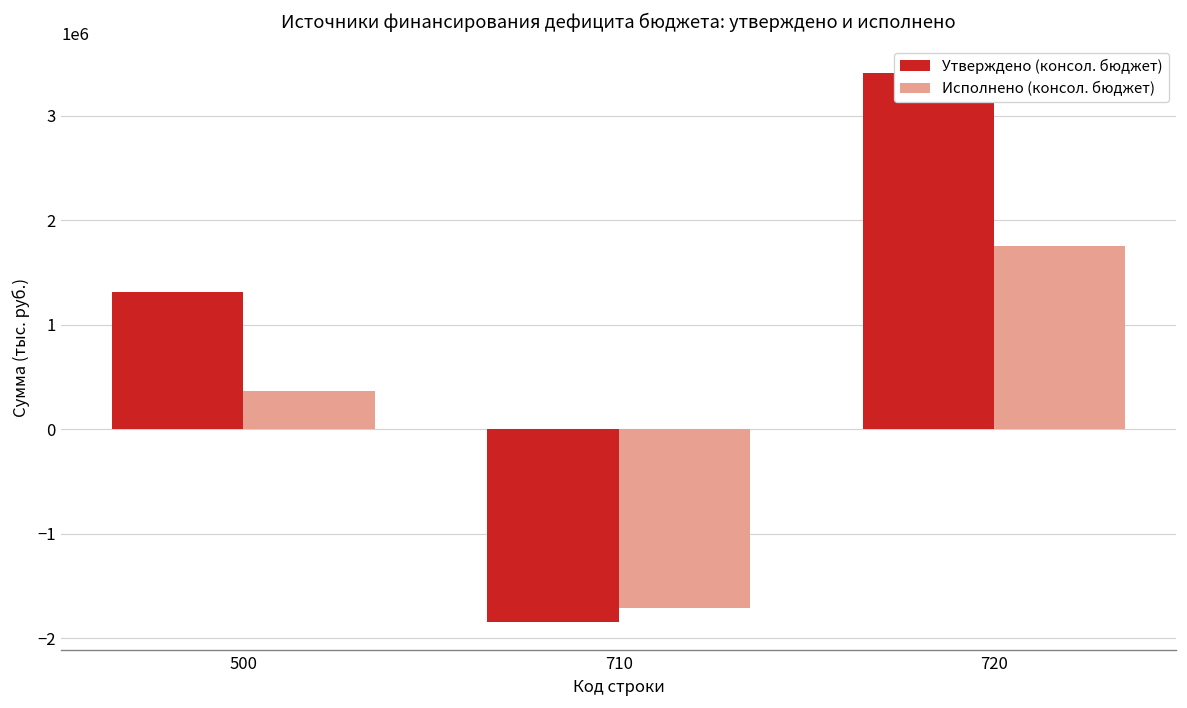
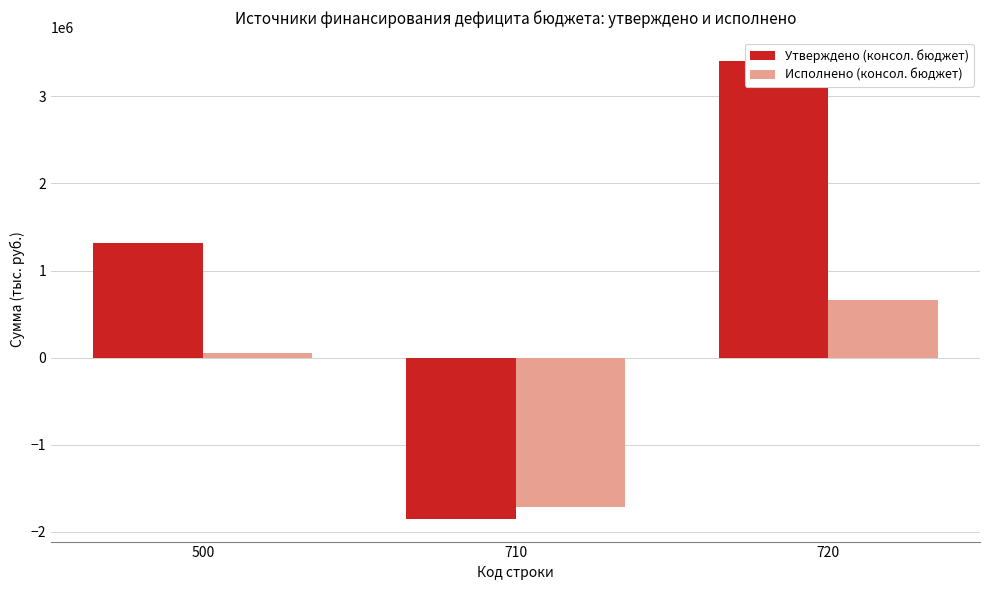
  {
    "Утверждено (консол. бюджет)": {
      "500": 1300000,
      "710": -1800000
    },
    "Исполнено (консол. бюджет)": {
-     "500": 400000,
+     "500": 100000,
      "710": -1700000,
-     "720": 1800000
+     "720": 700000
    }
  }
